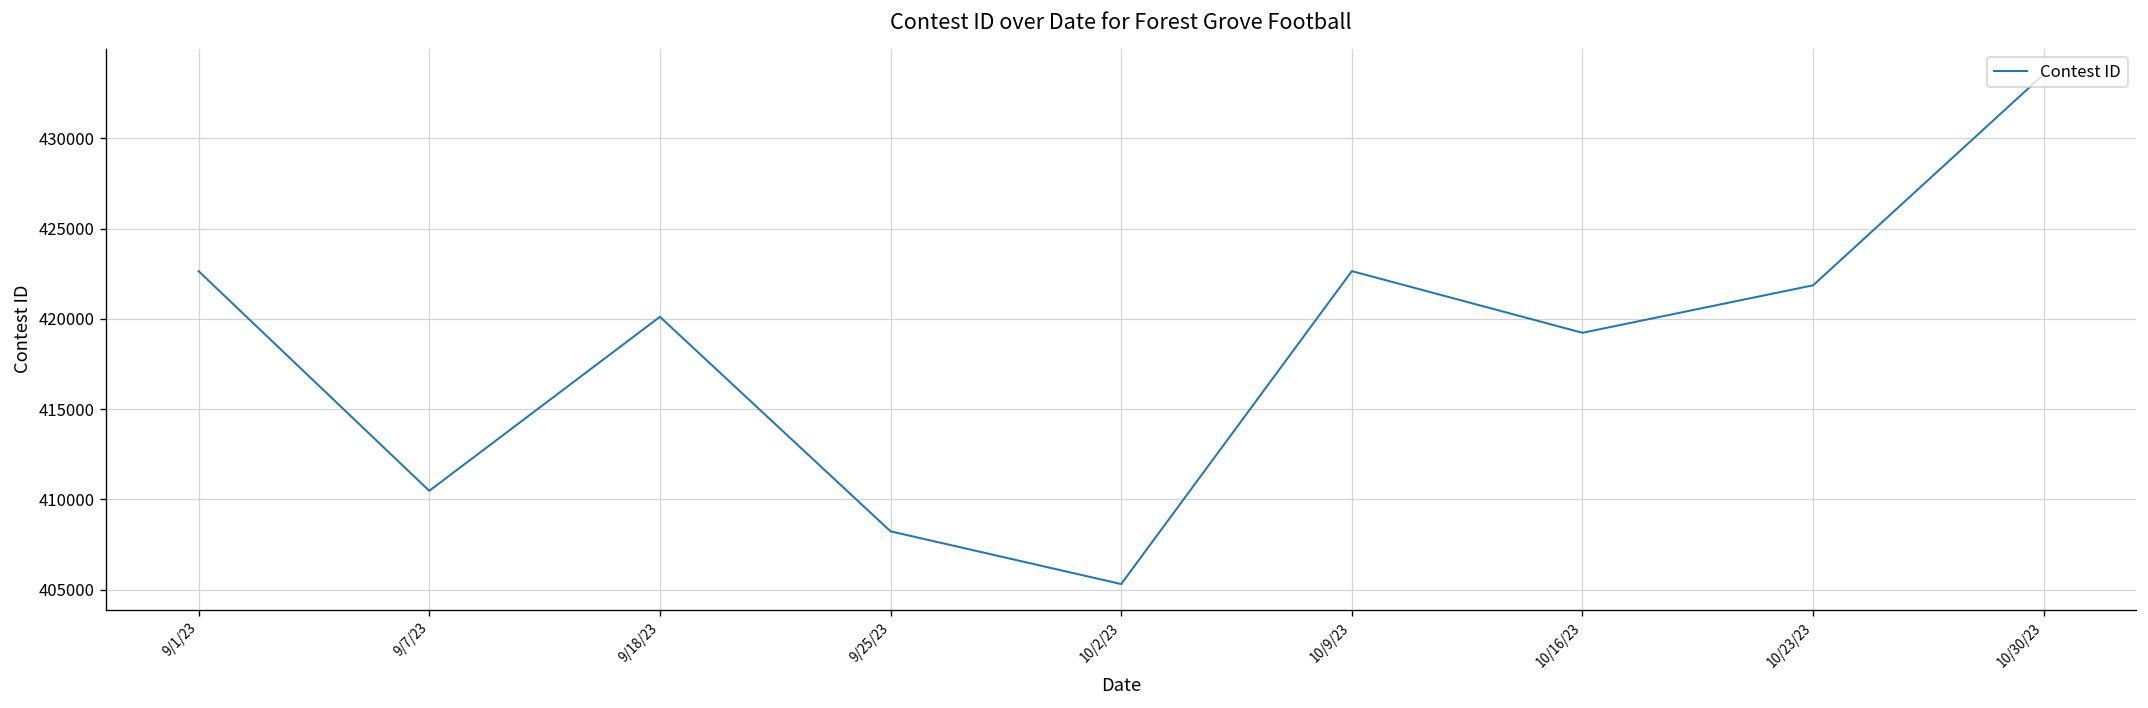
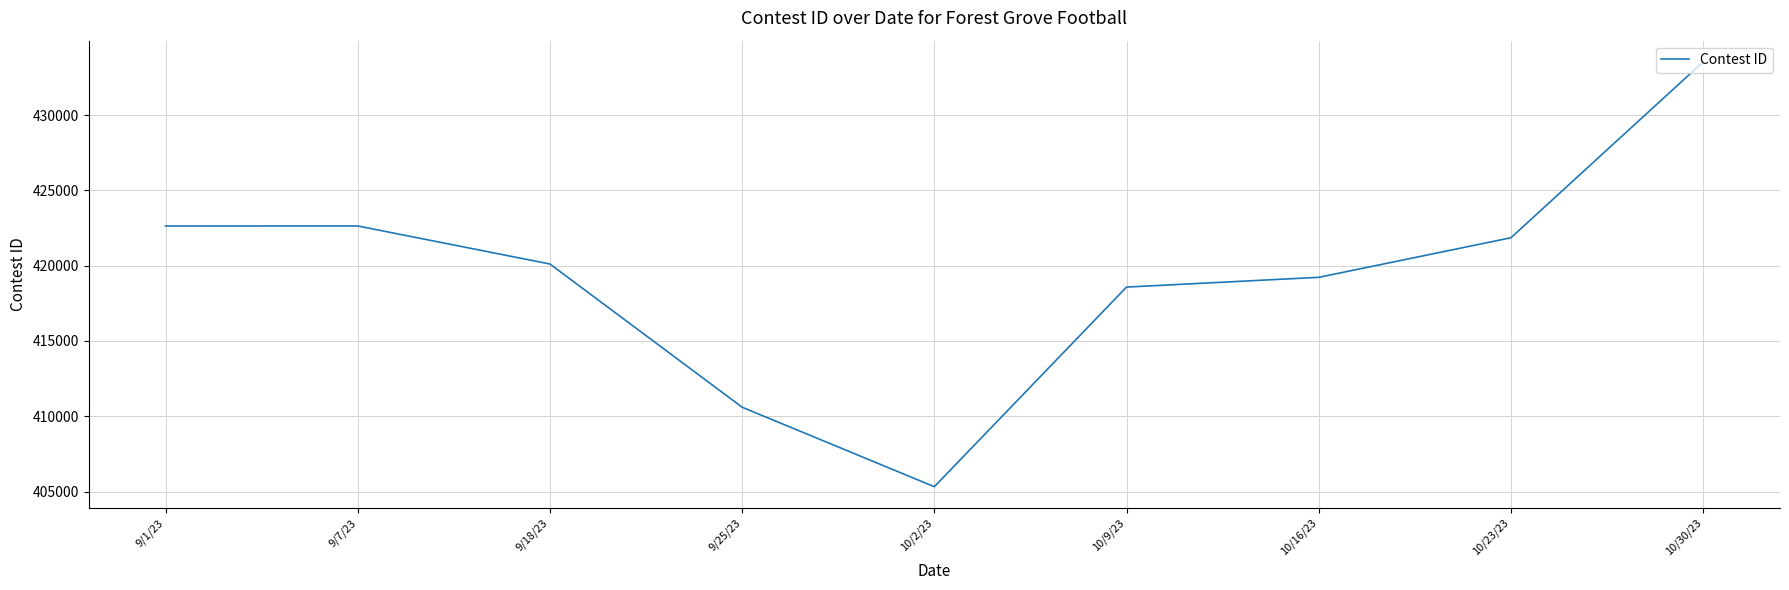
  {
    "9/1/23": 422600,
-   "9/7/23": 410500,
+   "9/7/23": 422600,
    "9/18/23": 420100,
-   "9/25/23": 408200,
+   "9/25/23": 410600,
    "10/2/23": 405300,
-   "10/9/23": 422600,
+   "10/9/23": 418600,
    "10/16/23": 419200,
    "10/23/23": 421900
  }
